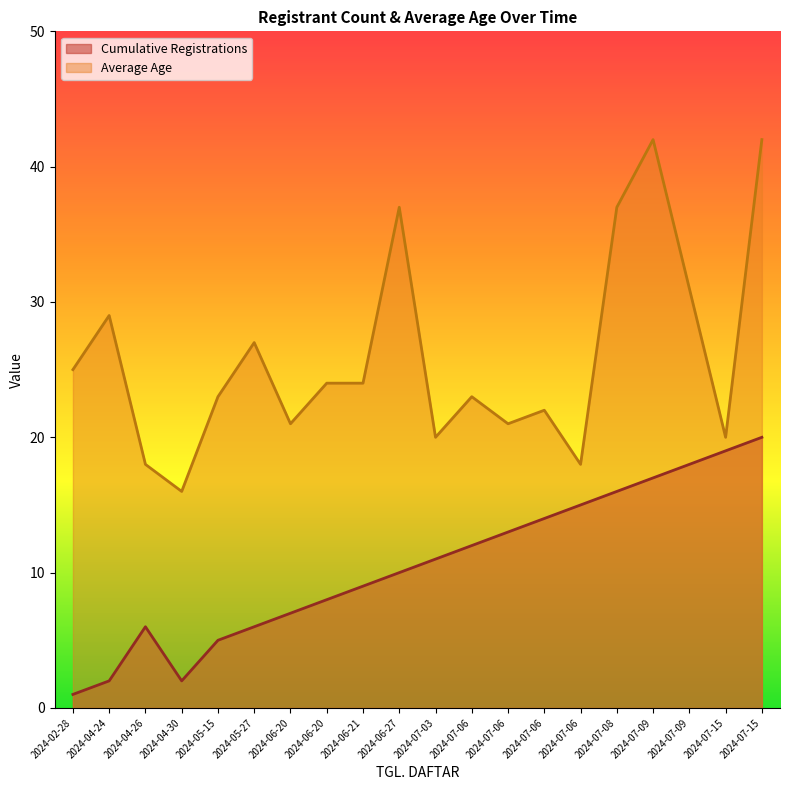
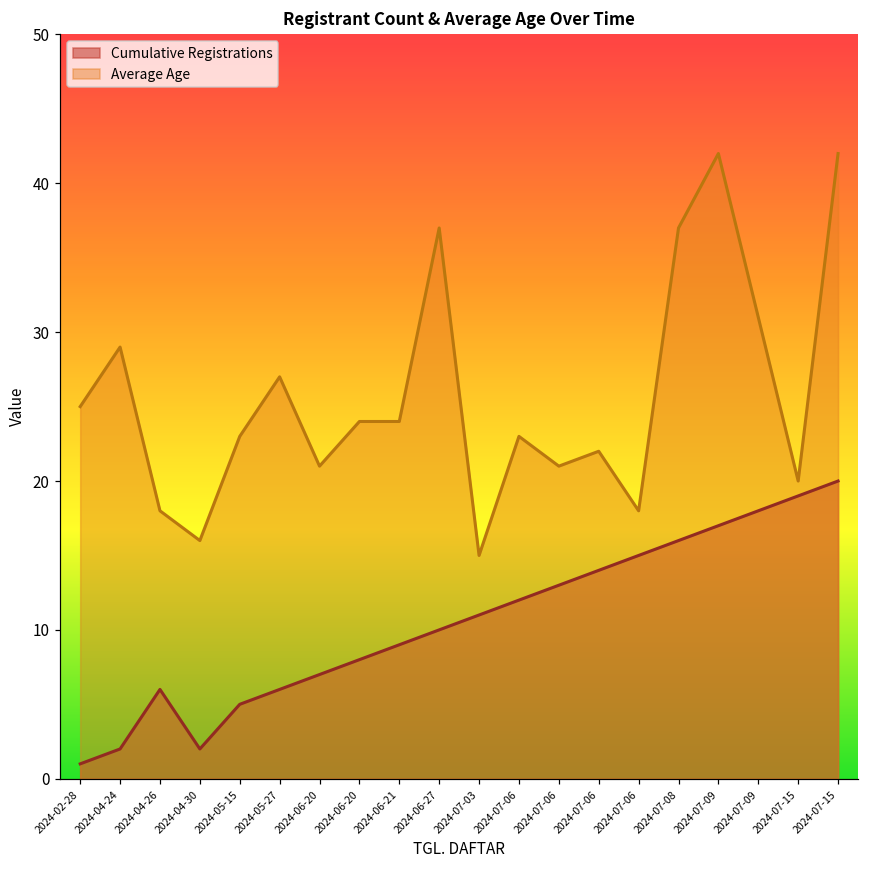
  {
    "Cumulative Registrations": {
      "2024-02-28": 1,
      "2024-04-24": 2,
      "2024-04-26": 6,
      "2024-04-30": 2,
      "2024-05-15": 5,
      "2024-05-27": 6,
      "2024-06-21": 9,
      "2024-06-27": 10,
      "2024-07-03": 11,
      "2024-07-08": 16
    },
    "Average Age": {
      "2024-02-28": 25,
      "2024-04-24": 29,
      "2024-04-26": 18,
      "2024-04-30": 16,
      "2024-05-15": 23,
      "2024-05-27": 27,
      "2024-06-21": 24,
      "2024-06-27": 37,
-     "2024-07-03": 20,
+     "2024-07-03": 15,
      "2024-07-08": 37
    }
  }
